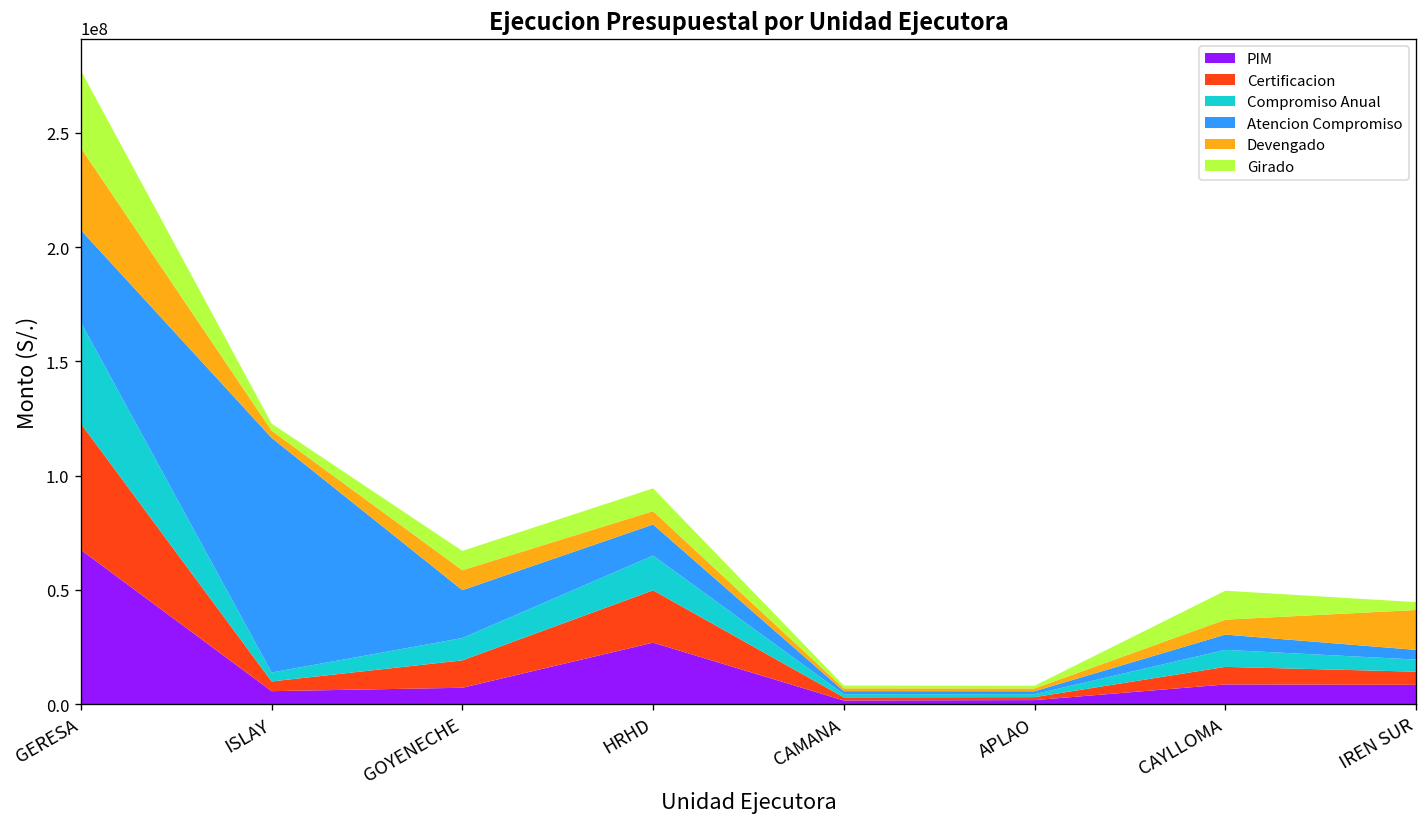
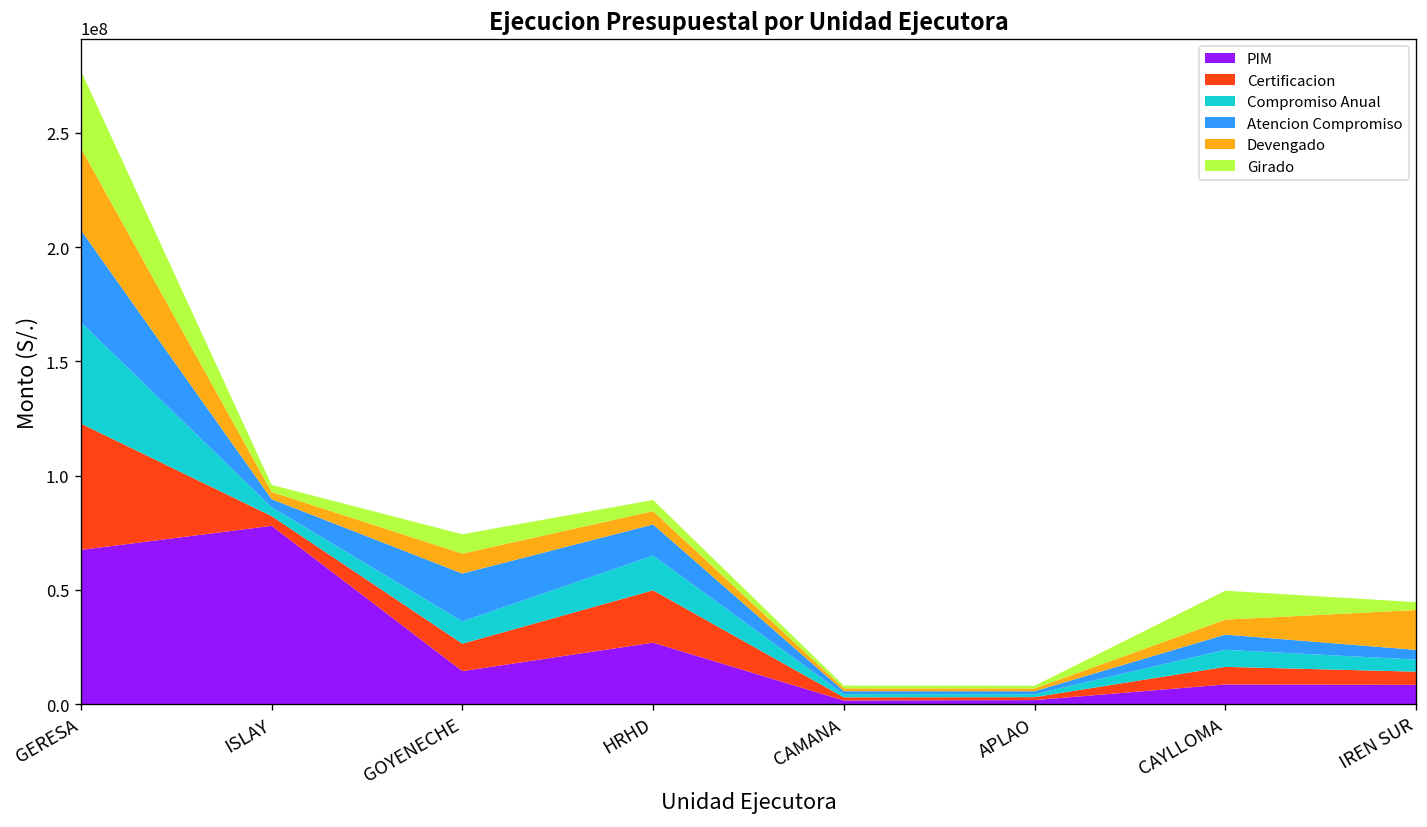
  {
    "PIM": {
      "GERESA": 67000000,
-     "ISLAY": 6000000,
-     "GOYENECHE": 7000000,
+     "ISLAY": 78000000,
+     "GOYENECHE": 14000000,
      "HRHD": 27000000,
      "CAMANA": 2000000,
      "CAYLLOMA": 9000000,
      "IREN SUR": 8000000
    },
    "Certificacion": {
      "GERESA": 55000000,
      "ISLAY": 4000000,
      "GOYENECHE": 12000000,
      "HRHD": 23000000,
      "CAMANA": 1000000,
      "CAYLLOMA": 8000000,
      "IREN SUR": 6000000
    },
    "Compromiso Anual": {
      "GERESA": 44000000,
      "ISLAY": 4000000,
      "GOYENECHE": 10000000,
      "HRHD": 15000000,
      "CAYLLOMA": 7000000,
      "IREN SUR": 5000000
    },
    "Atencion Compromiso": {
      "GERESA": 40000000,
-     "ISLAY": 103000000,
+     "ISLAY": 3000000,
      "GOYENECHE": 21000000,
      "HRHD": 14000000,
      "CAYLLOMA": 7000000,
      "IREN SUR": 4000000
    },
    "Devengado": {
      "GERESA": 36000000,
      "ISLAY": 3000000,
      "GOYENECHE": 9000000,
      "HRHD": 6000000,
      "CAYLLOMA": 7000000,
      "IREN SUR": 17000000
    },
    "Girado": {
      "GERESA": 34000000,
      "ISLAY": 3000000,
      "GOYENECHE": 8000000,
-     "HRHD": 10000000,
+     "HRHD": 5000000,
      "CAYLLOMA": 13000000,
      "IREN SUR": 3000000
    }
  }
